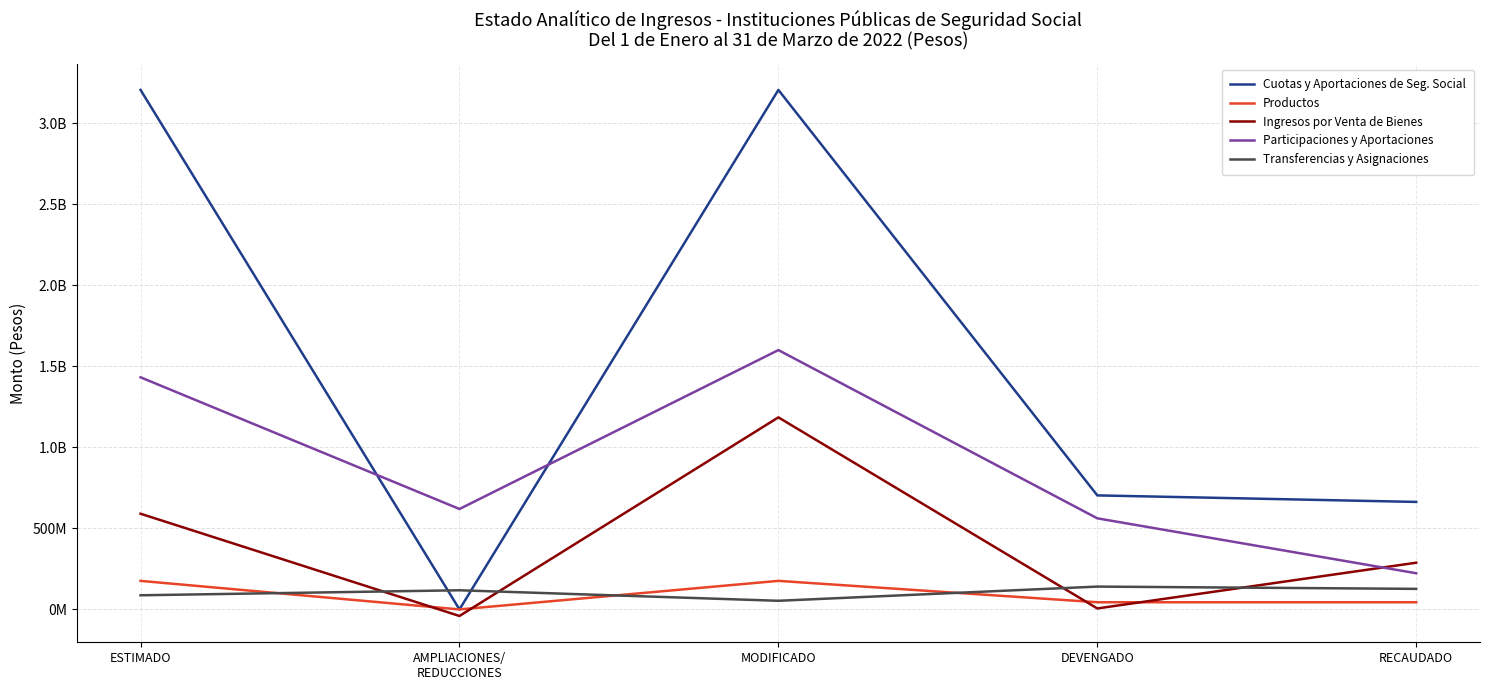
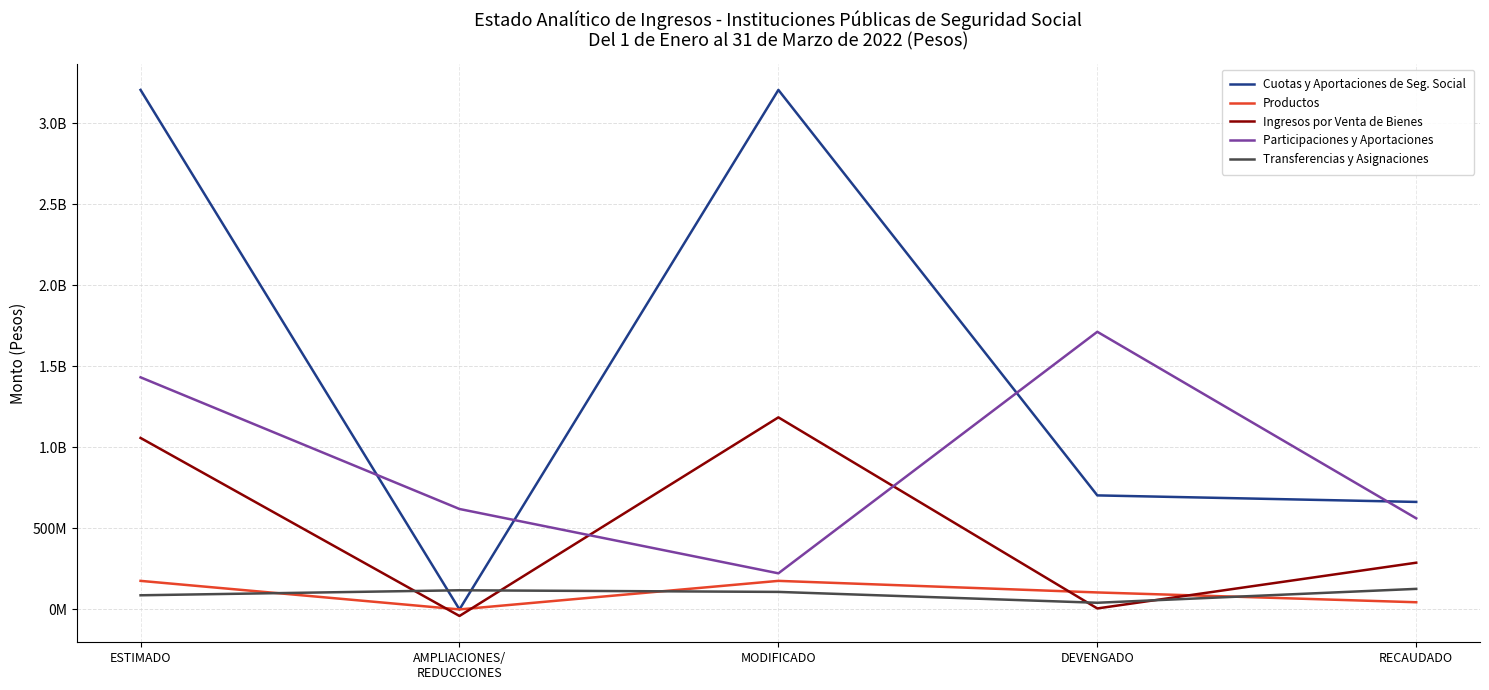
  {
    "Cuotas y Aportaciones de Seg. Social": {
      "ESTIMADO": 3210000000,
      "MODIFICADO": 3210000000,
      "DEVENGADO": 700000000,
      "RECAUDADO": 660000000
    },
    "Productos": {
      "ESTIMADO": 180000000,
      "MODIFICADO": 180000000,
-     "DEVENGADO": 40000000,
+     "DEVENGADO": 100000000,
      "RECAUDADO": 40000000
    },
    "Ingresos por Venta de Bienes": {
-     "ESTIMADO": 590000000,
+     "ESTIMADO": 1060000000,
      "AMPLIACIONES/ REDUCCIONES": -40000000,
      "MODIFICADO": 1180000000,
      "DEVENGADO": 10000000,
      "RECAUDADO": 290000000
    },
    "Participaciones y Aportaciones": {
      "ESTIMADO": 1430000000,
      "AMPLIACIONES/ REDUCCIONES": 620000000,
-     "MODIFICADO": 1600000000,
-     "DEVENGADO": 560000000,
-     "RECAUDADO": 220000000
+     "MODIFICADO": 220000000,
+     "DEVENGADO": 1710000000,
+     "RECAUDADO": 560000000
    },
    "Transferencias y Asignaciones": {
      "ESTIMADO": 90000000,
      "AMPLIACIONES/ REDUCCIONES": 120000000,
-     "MODIFICADO": 50000000,
-     "DEVENGADO": 140000000,
+     "MODIFICADO": 110000000,
+     "DEVENGADO": 40000000,
      "RECAUDADO": 130000000
    }
  }
